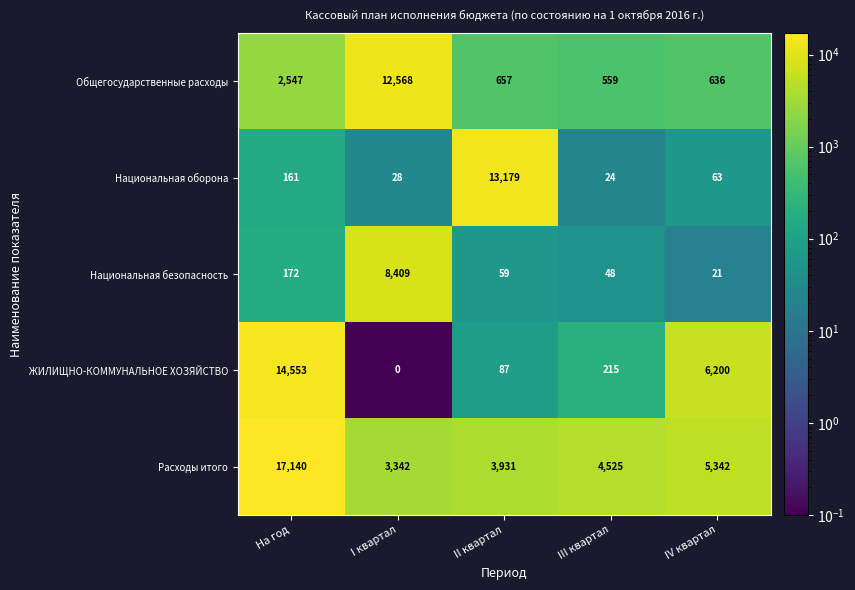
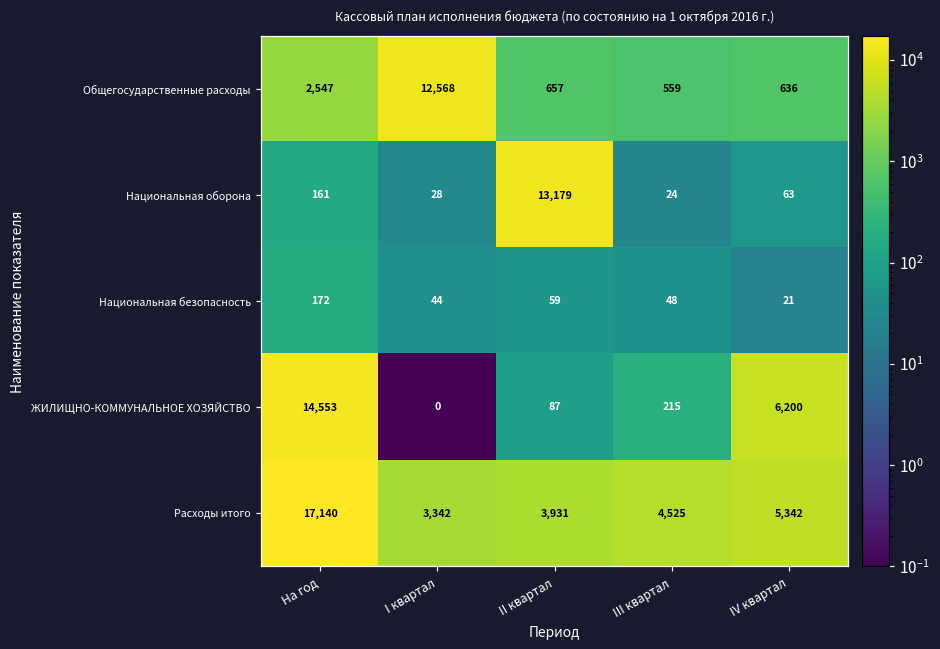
  {
    "Общегосударственные расходы": {
      "На год": "2,547",
      "I квартал": "12,568",
      "II квартал": "657",
      "III квартал": "559",
      "IV квартал": "636"
    },
    "Национальная оборона": {
      "На год": "161",
      "I квартал": "28",
      "II квартал": "13,179",
      "III квартал": "24",
      "IV квартал": "63"
    },
    "Национальная безопасность": {
      "На год": "172",
-     "I квартал": "8,409",
+     "I квартал": "44",
      "II квартал": "59",
      "III квартал": "48",
      "IV квартал": "21"
    },
    "ЖИЛИЩНО-КОММУНАЛЬНОЕ ХОЗЯЙСТВО": {
      "На год": "14,553",
      "I квартал": "0",
      "II квартал": "87",
      "III квартал": "215",
      "IV квартал": "6,200"
    },
    "Расходы итого": {
      "На год": "17,140",
      "I квартал": "3,342",
      "II квартал": "3,931",
      "III квартал": "4,525",
      "IV квартал": "5,342"
    }
  }
